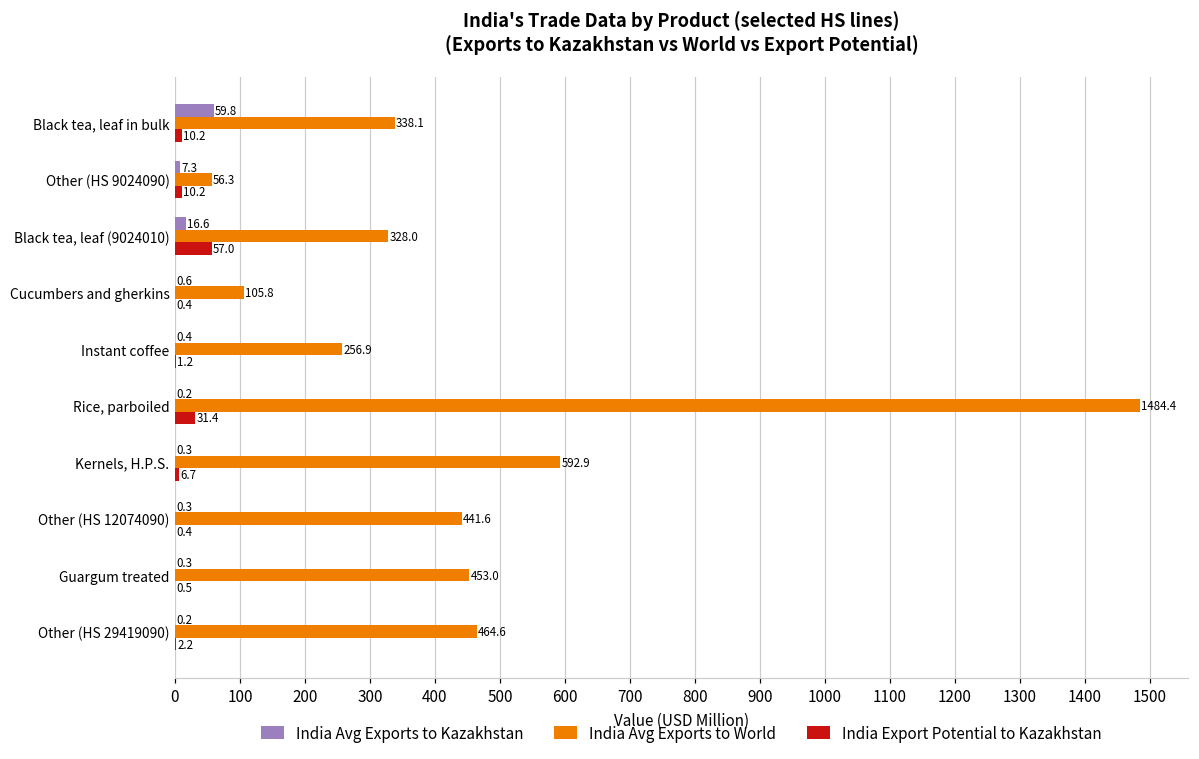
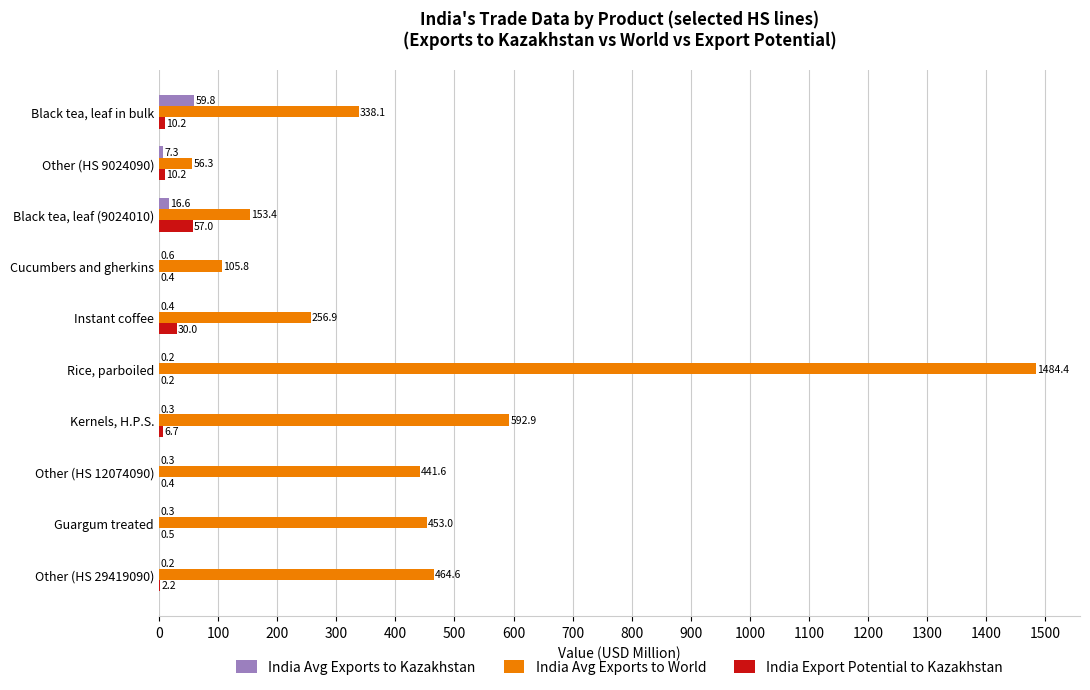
  {
    "India Avg Exports to Kazakhstan": {
      "Black tea, leaf in bulk": 59.8,
      "Other (HS 9024090)": 7.3,
      "Black tea, leaf (9024010)": 16.6,
      "Cucumbers and gherkins": 0.6,
      "Instant coffee": 0.4,
      "Rice, parboiled": 0.2,
      "Kernels, H.P.S.": 0.3,
      "Other (HS 12074090)": 0.3,
      "Guargum treated": 0.3,
      "Other (HS 29419090)": 0.2
    },
    "India Avg Exports to World": {
      "Black tea, leaf in bulk": 338.1,
      "Other (HS 9024090)": 56.3,
-     "Black tea, leaf (9024010)": 328.0,
+     "Black tea, leaf (9024010)": 153.4,
      "Cucumbers and gherkins": 105.8,
      "Instant coffee": 256.9,
      "Rice, parboiled": 1484.4,
      "Kernels, H.P.S.": 592.9,
      "Other (HS 12074090)": 441.6,
      "Guargum treated": 453.0,
      "Other (HS 29419090)": 464.6
    },
    "India Export Potential to Kazakhstan": {
      "Black tea, leaf in bulk": 10.2,
      "Other (HS 9024090)": 10.2,
      "Black tea, leaf (9024010)": 57.0,
      "Cucumbers and gherkins": 0.4,
-     "Instant coffee": 1.2,
-     "Rice, parboiled": 31.4,
+     "Instant coffee": 30.0,
+     "Rice, parboiled": 0.2,
      "Kernels, H.P.S.": 6.7,
      "Other (HS 12074090)": 0.4,
      "Guargum treated": 0.5,
      "Other (HS 29419090)": 2.2
    }
  }
